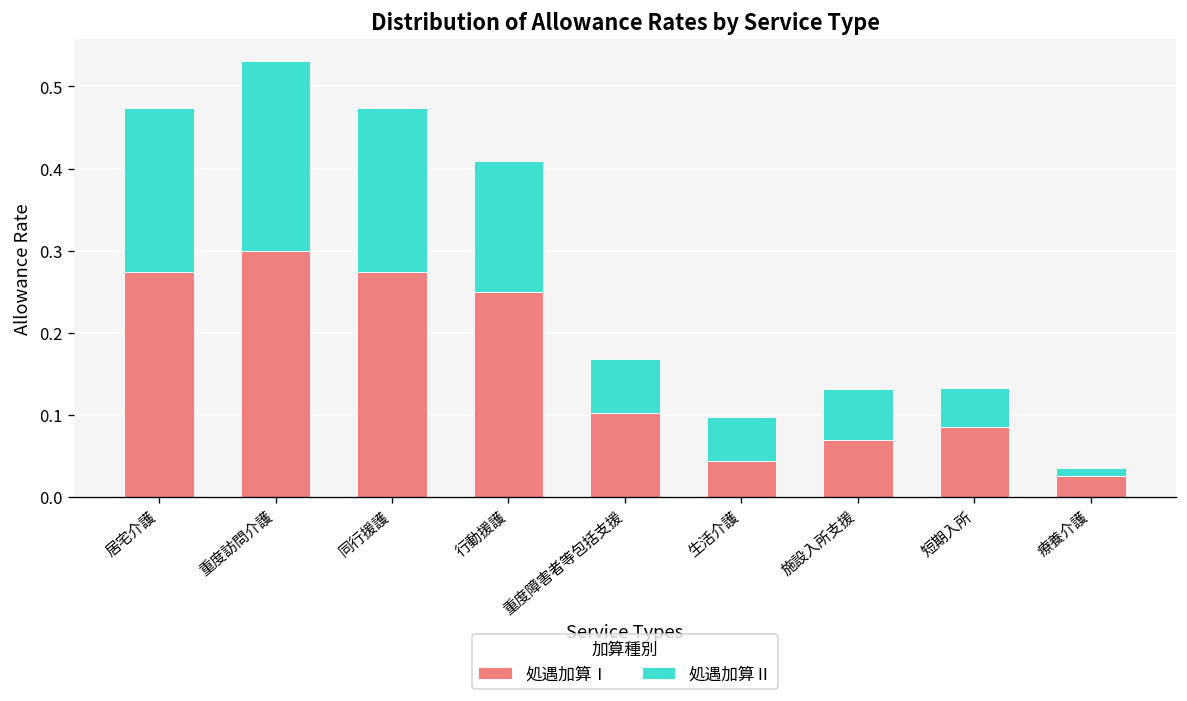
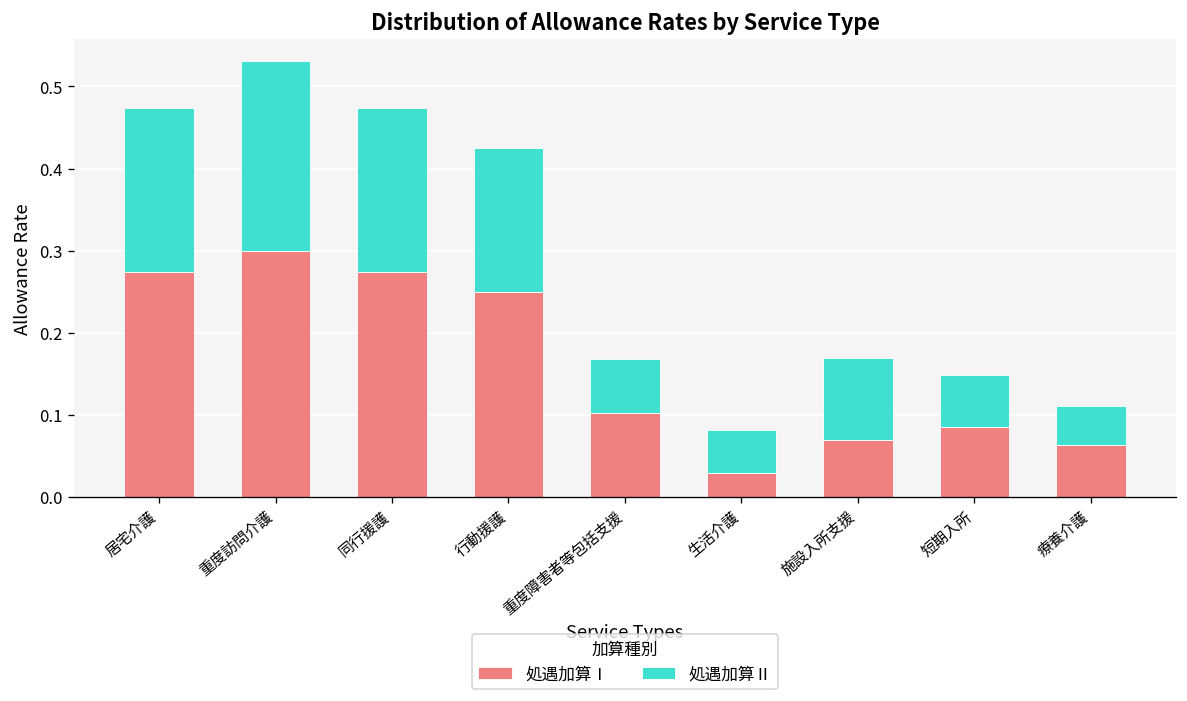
  {
    "処遇加算Ⅰ": {
      "居宅介護": 0.27,
      "重度訪問介護": 0.30,
      "同行援護": 0.27,
      "行動援護": 0.25,
      "重度障害者等包括支援": 0.10,
-     "生活介護": 0.04,
+     "生活介護": 0.03,
      "施設入所支援": 0.07,
      "短期入所": 0.09,
-     "療養介護": 0.03
+     "療養介護": 0.06
    },
    "処遇加算Ⅱ": {
      "居宅介護": 0.20,
      "重度訪問介護": 0.23,
      "同行援護": 0.20,
-     "行動援護": 0.16,
+     "行動援護": 0.18,
      "重度障害者等包括支援": 0.07,
      "生活介護": 0.05,
-     "施設入所支援": 0.06,
-     "短期入所": 0.05,
-     "療養介護": 0.01
+     "施設入所支援": 0.10,
+     "短期入所": 0.06,
+     "療養介護": 0.05
    }
  }
